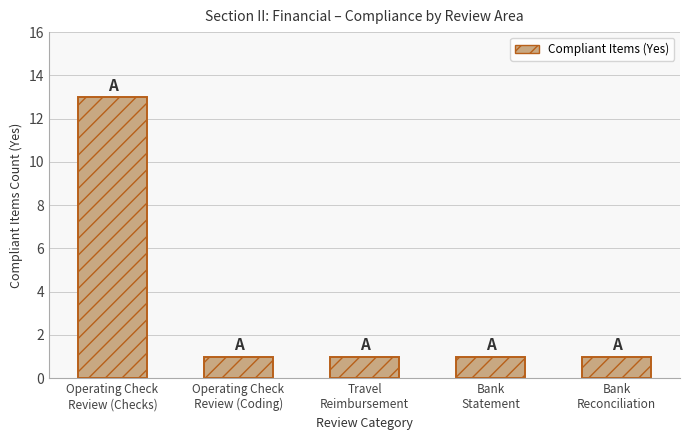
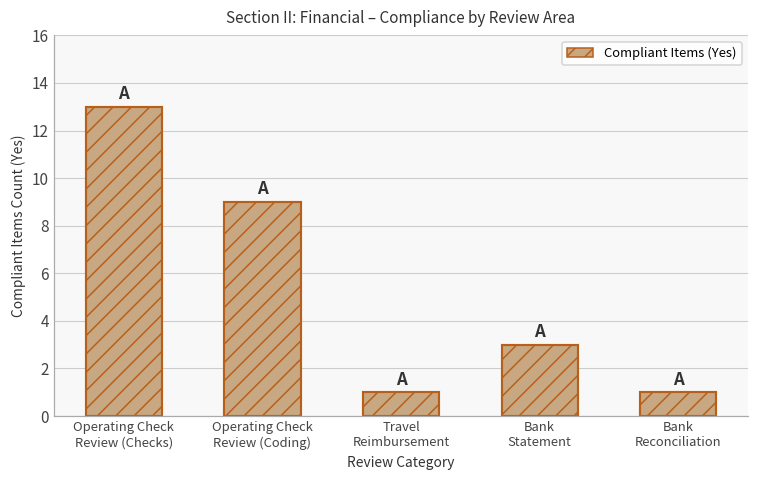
  {
    "Operating Check Review (Checks)": 13,
-   "Operating Check Review (Coding)": 1,
+   "Operating Check Review (Coding)": 9,
    "Travel Reimbursement": 1,
-   "Bank Statement": 1,
+   "Bank Statement": 3,
    "Bank Reconciliation": 1
  }
